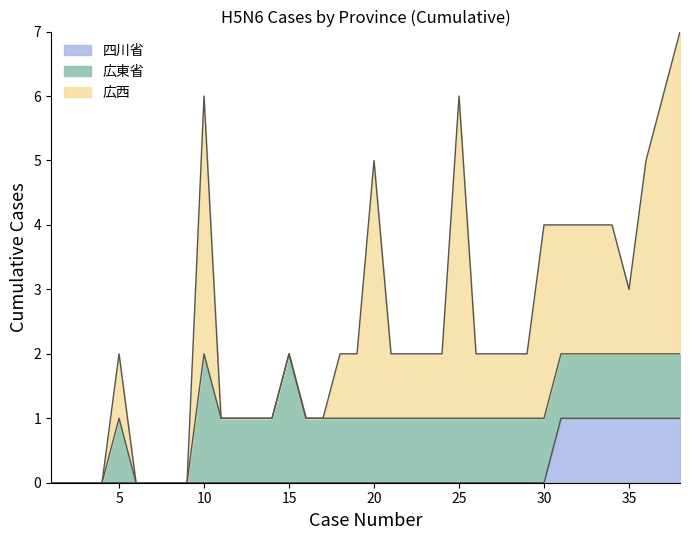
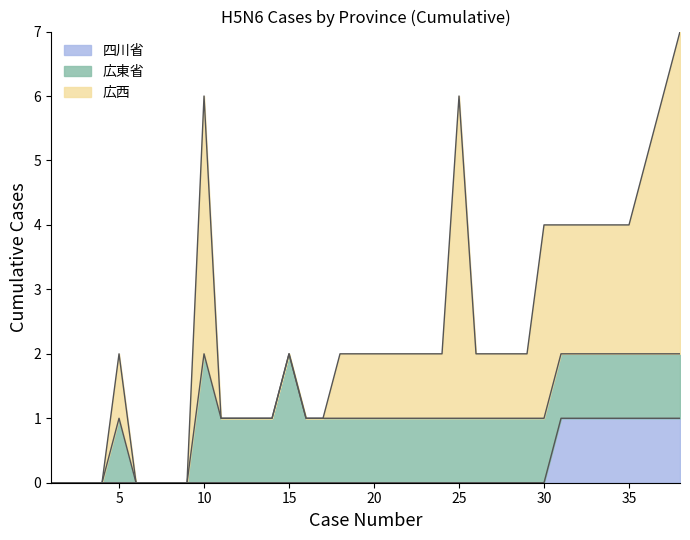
  {
    "四川省": {
      "5": 0,
      "10": 0,
      "15": 0,
      "20": 0,
      "25": 0,
      "30": 0,
      "35": 1
    },
    "広東省": {
      "5": 1,
      "10": 2,
      "20": 1,
      "25": 1,
      "30": 1,
      "35": 2
    },
    "広西": {
      "5": 2,
      "10": 6,
-     "20": 4,
+     "20": 1,
      "25": 6,
      "30": 4,
-     "35": 1
+     "35": 2
    }
  }
